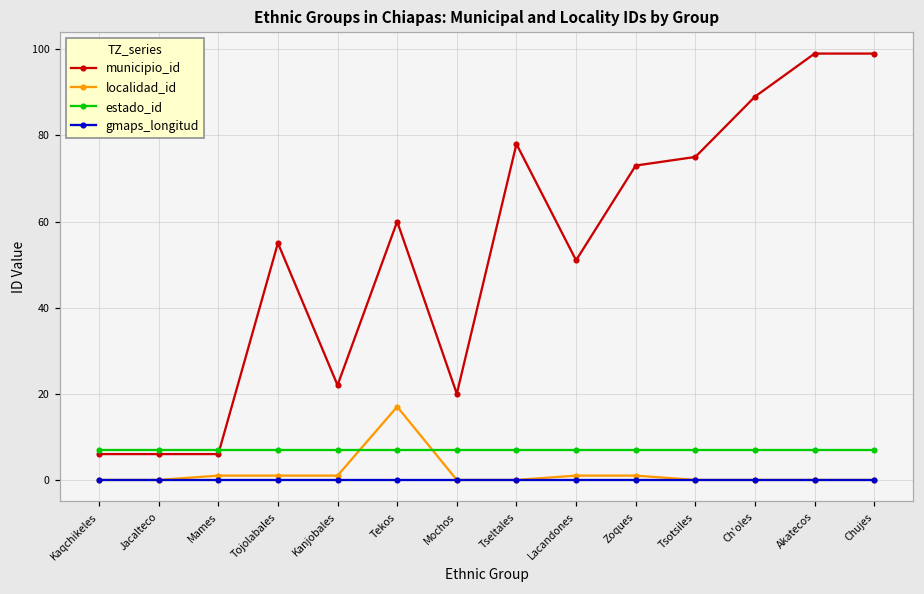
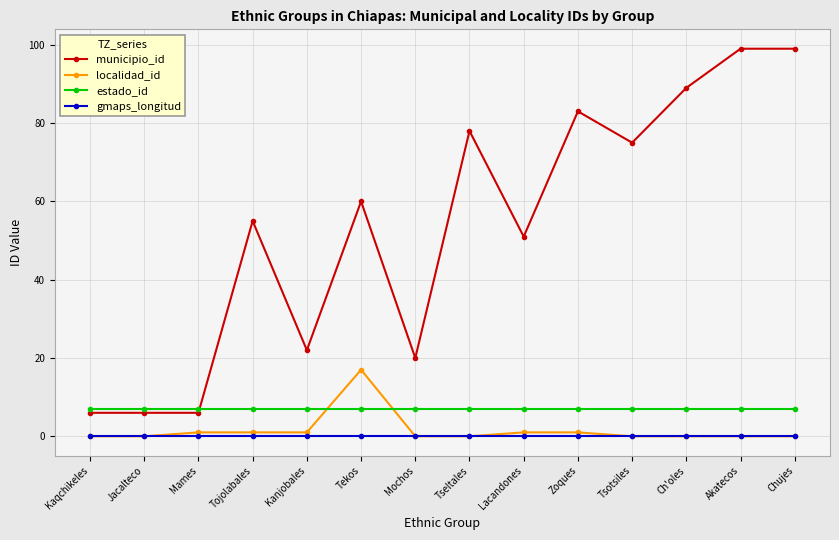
  {
    "municipio_id": {
      "Kaqchikeles": 6,
      "Jacalteco": 6,
      "Mames": 6,
      "Tojolabales": 55,
      "Kanjobales": 22,
      "Tekos": 60,
      "Mochos": 20,
      "Tseltales": 78,
      "Lacandones": 51,
-     "Zoques": 73,
+     "Zoques": 83,
      "Tsotsiles": 75,
      "Ch'oles": 89,
      "Akatecos": 99,
      "Chujes": 99
    },
    "localidad_id": {
      "Mames": 1,
      "Tojolabales": 1,
      "Kanjobales": 1,
      "Tekos": 17,
      "Lacandones": 1,
      "Zoques": 1
    },
    "estado_id": {
      "Kaqchikeles": 7,
      "Jacalteco": 7,
      "Mames": 7,
      "Tojolabales": 7,
      "Kanjobales": 7,
      "Tekos": 7,
      "Mochos": 7,
      "Tseltales": 7,
      "Lacandones": 7,
      "Zoques": 7,
      "Tsotsiles": 7,
      "Ch'oles": 7,
      "Akatecos": 7,
      "Chujes": 7
    },
    "gmaps_longitud": {
      "Mames": 0,
      "Tojolabales": 0,
      "Kanjobales": 0,
      "Tekos": 0,
      "Lacandones": 0,
      "Zoques": 0
    }
  }
